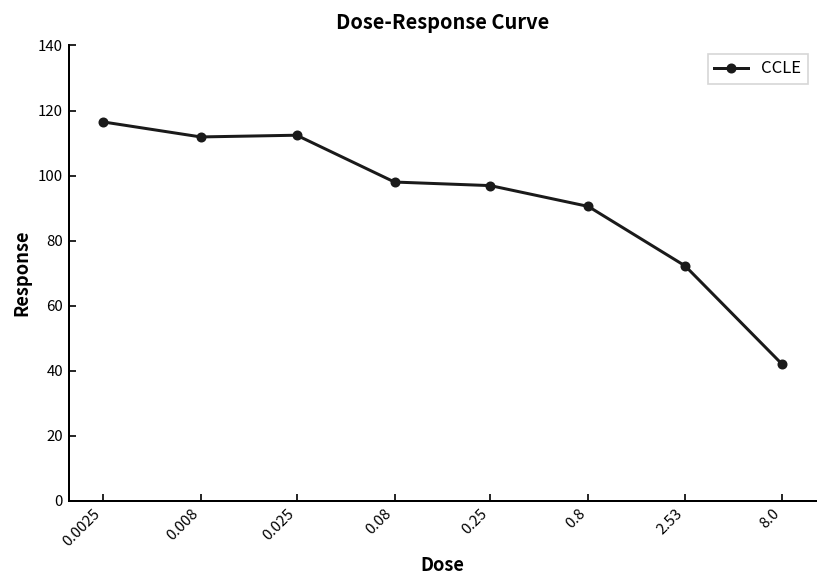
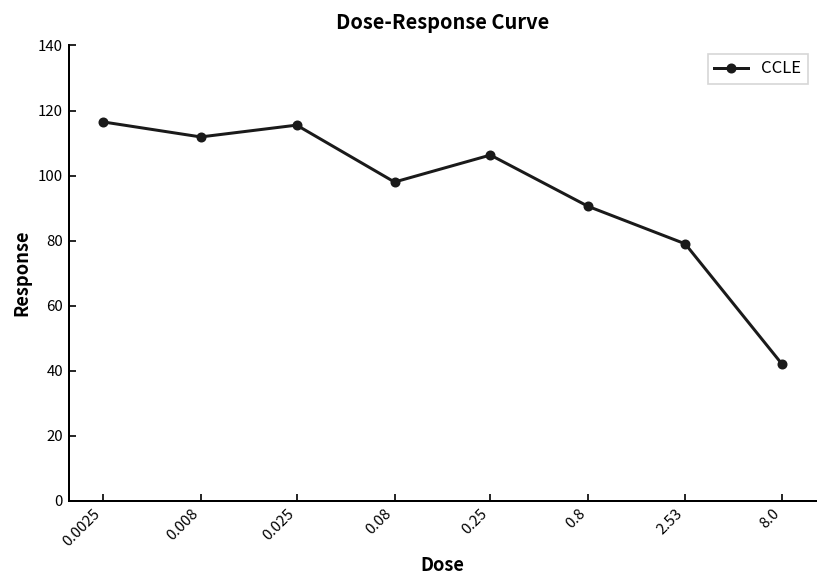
  {
    "0.0025": 117,
    "0.008": 112,
-   "0.025": 112,
+   "0.025": 116,
    "0.08": 98,
-   "0.25": 97,
+   "0.25": 106,
    "0.8": 91,
-   "2.53": 72,
+   "2.53": 79,
    "8.0": 42
  }
